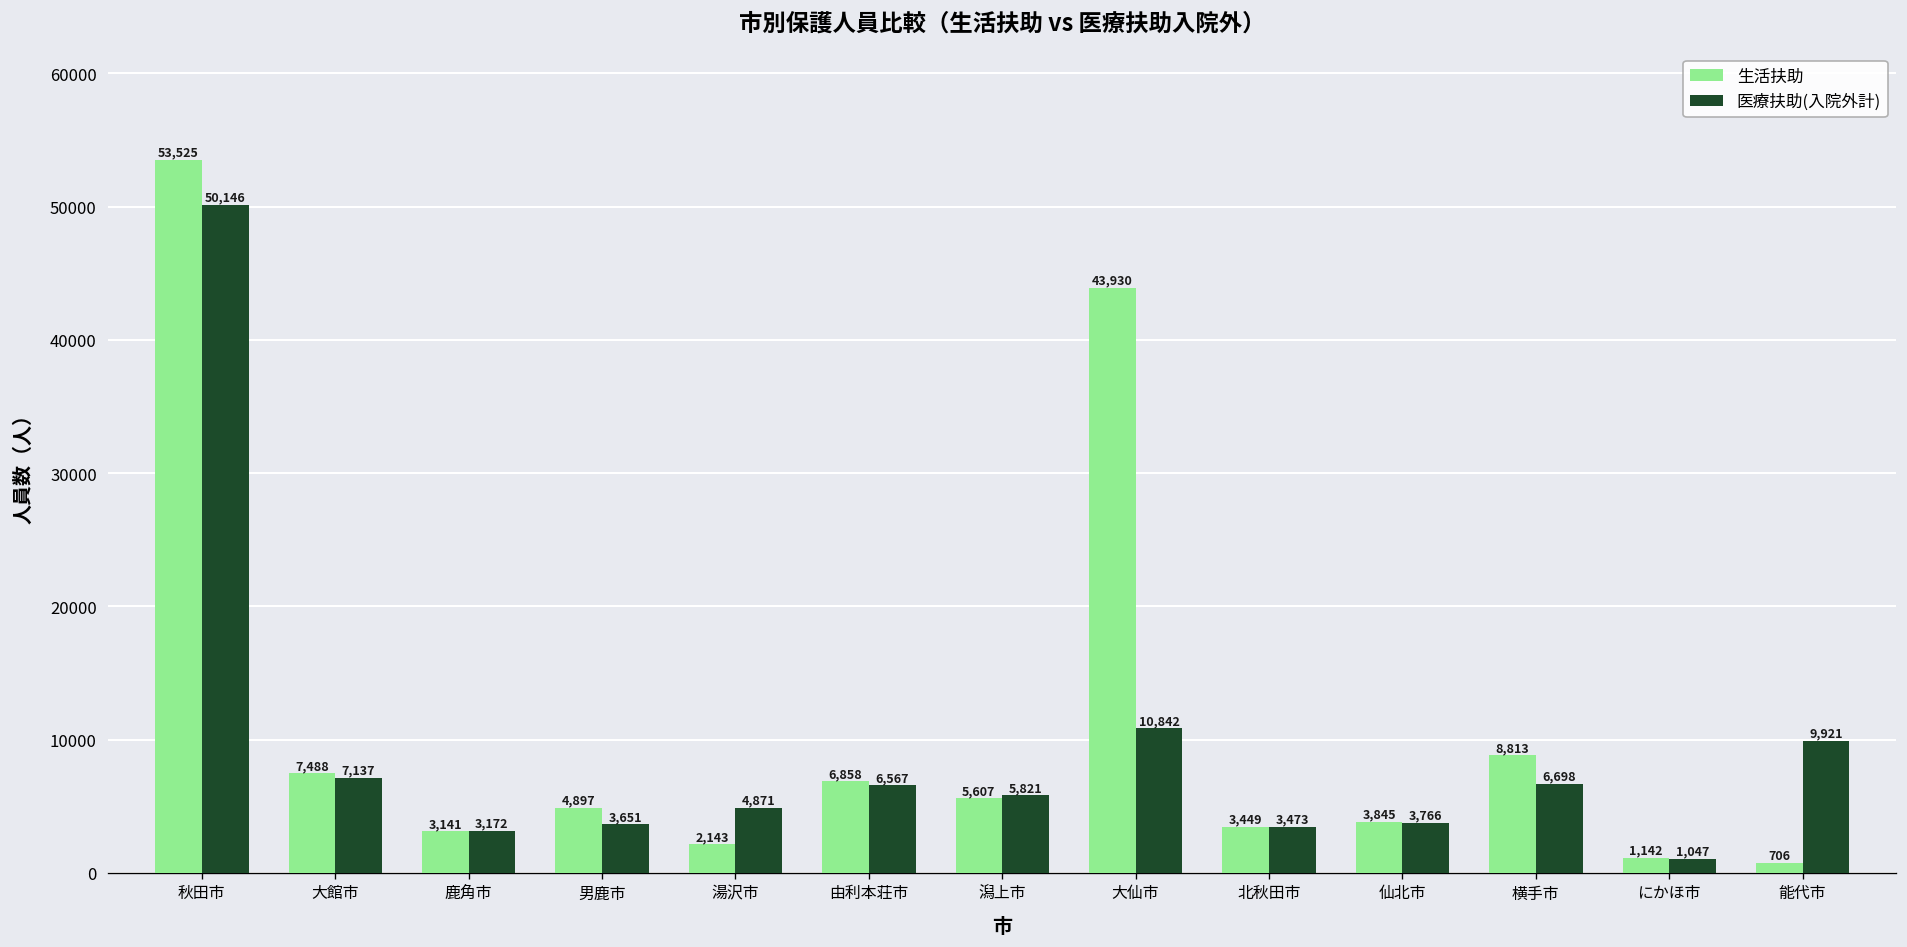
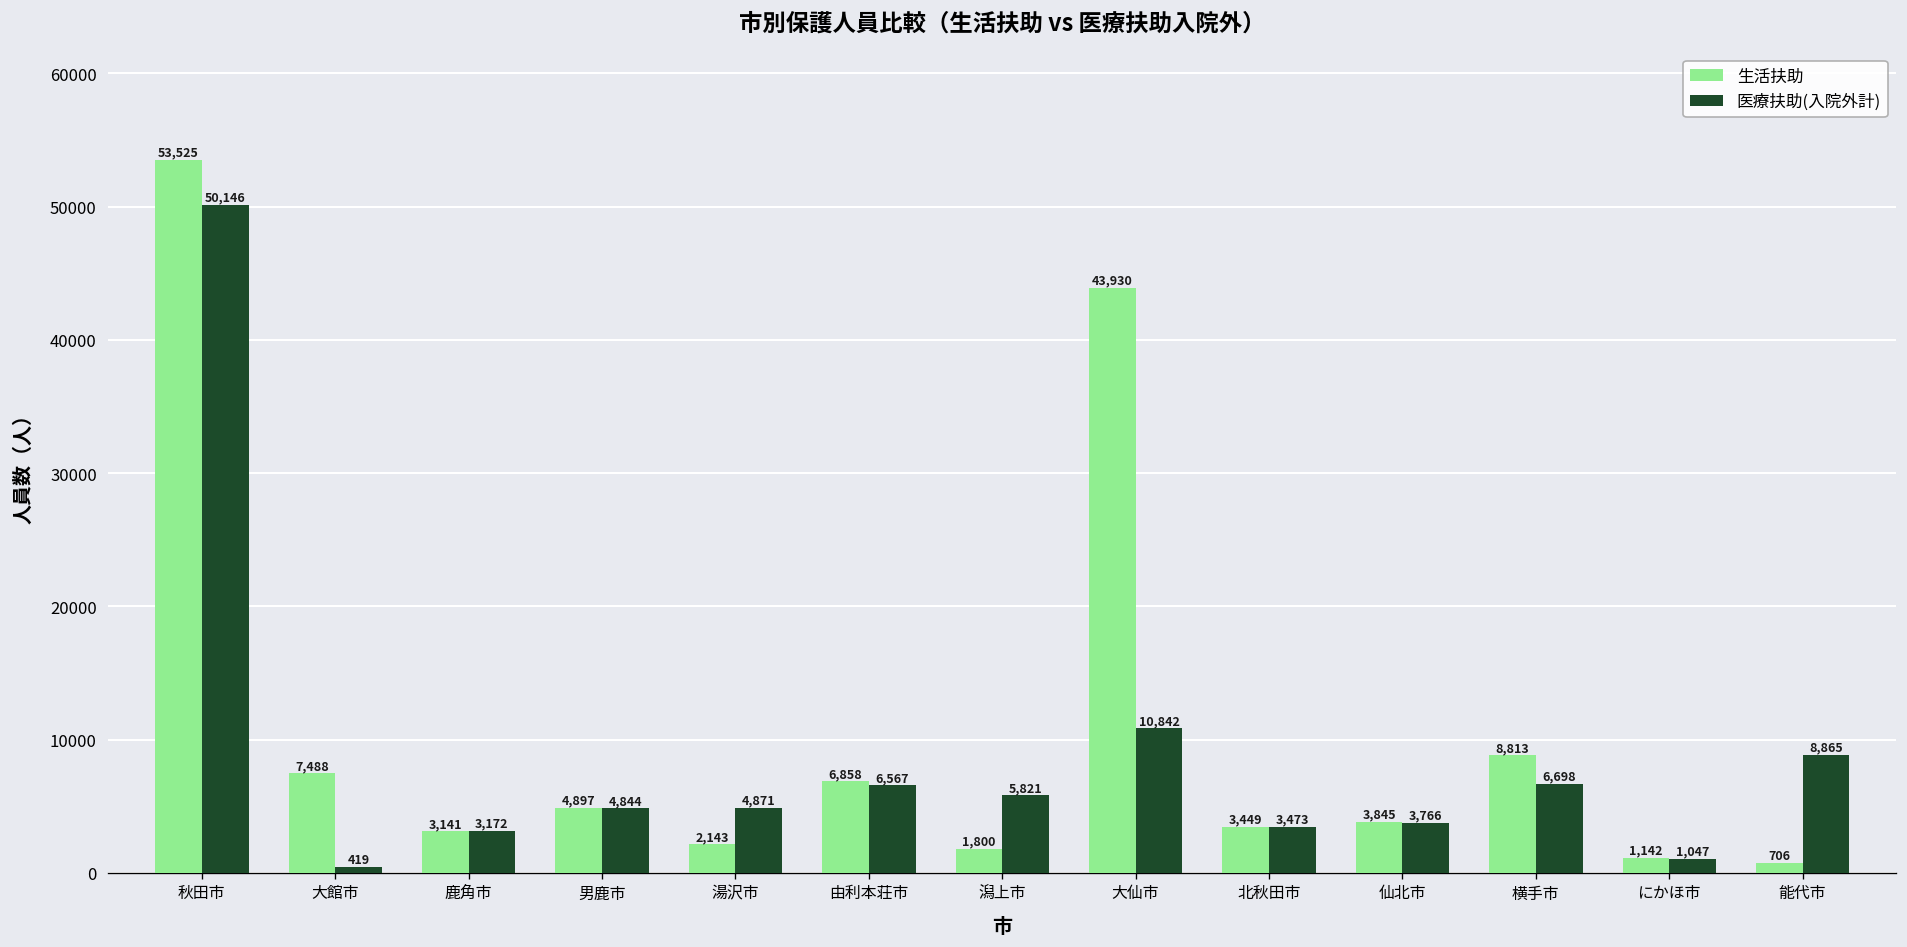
  {
    "生活扶助": {
      "秋田市": "53,525",
      "大館市": "7,488",
      "鹿角市": "3,141",
      "男鹿市": "4,897",
      "湯沢市": "2,143",
      "由利本荘市": "6,858",
-     "潟上市": "5,607",
+     "潟上市": "1,800",
      "大仙市": "43,930",
      "北秋田市": "3,449",
      "仙北市": "3,845",
      "横手市": "8,813",
      "にかほ市": "1,142",
      "能代市": "706"
    },
    "医療扶助(入院外計)": {
      "秋田市": "50,146",
-     "大館市": "7,137",
+     "大館市": "419",
      "鹿角市": "3,172",
-     "男鹿市": "3,651",
+     "男鹿市": "4,844",
      "湯沢市": "4,871",
      "由利本荘市": "6,567",
      "潟上市": "5,821",
      "大仙市": "10,842",
      "北秋田市": "3,473",
      "仙北市": "3,766",
      "横手市": "6,698",
      "にかほ市": "1,047",
-     "能代市": "9,921"
+     "能代市": "8,865"
    }
  }
